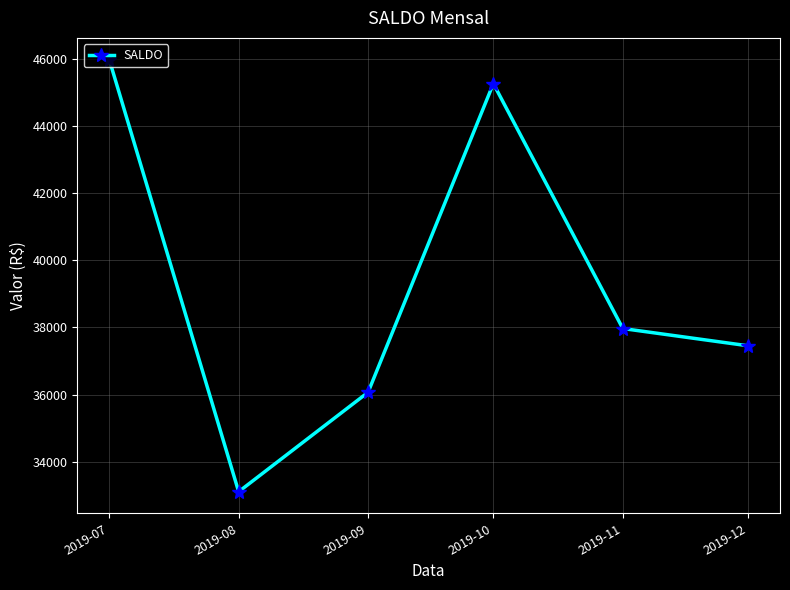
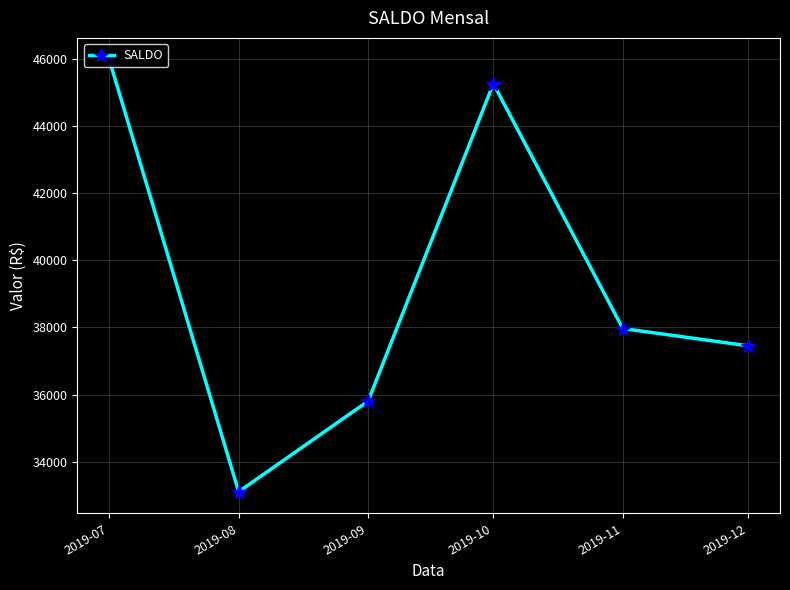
  {
    "2019-08": 33100,
-   "2019-09": 36100,
+   "2019-09": 35800,
    "2019-10": 45300,
    "2019-11": 38000,
    "2019-12": 37500
  }
